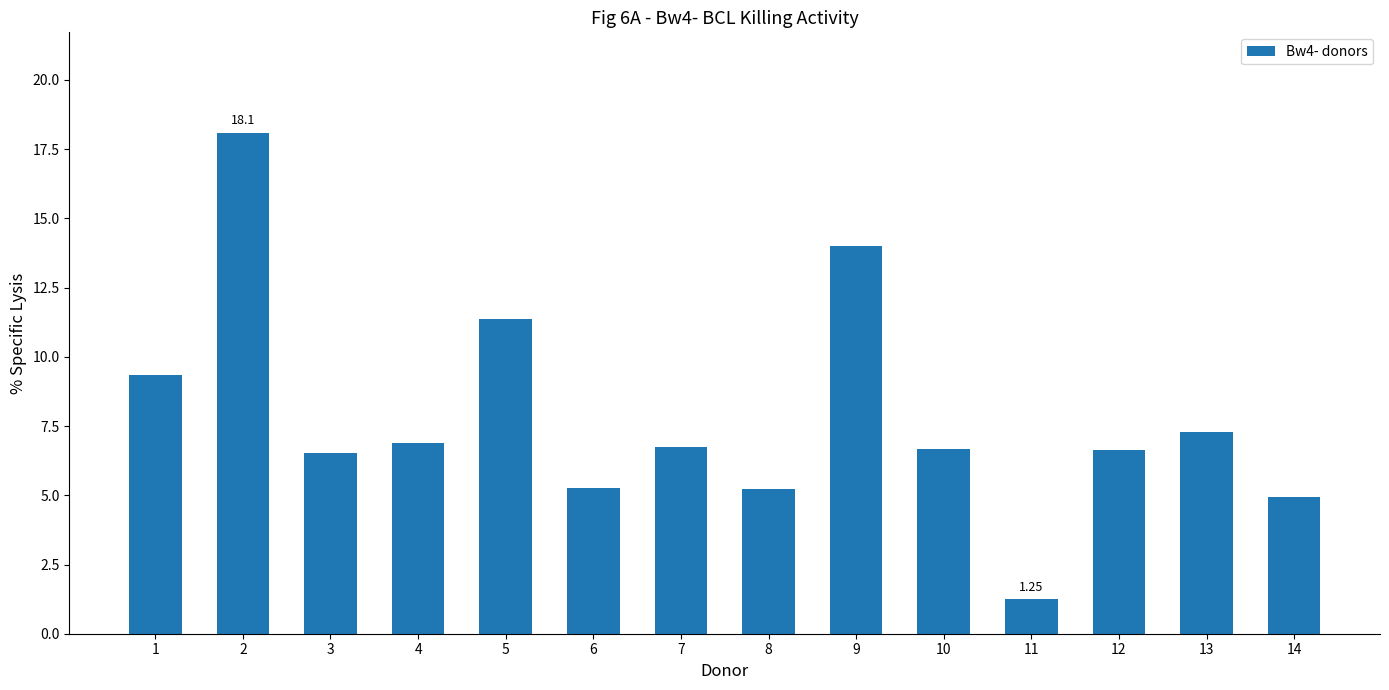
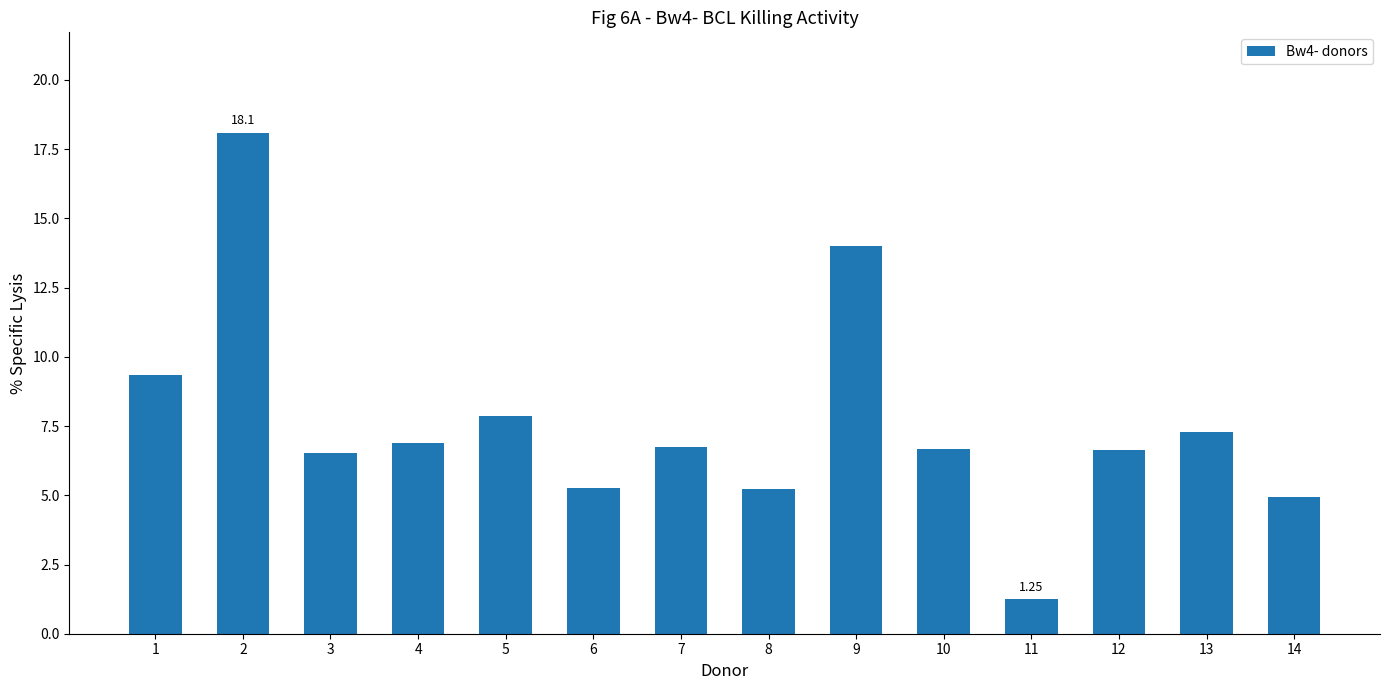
  {
    "1": 9.4,
    "3": 6.5,
    "4": 6.9,
-   "5": 11.4,
+   "5": 7.9,
    "6": 5.3,
    "7": 6.8,
    "8": 5.2,
    "9": 14.0,
    "10": 6.7,
    "12": 6.6,
    "13": 7.3,
    "14": 4.9
  }
